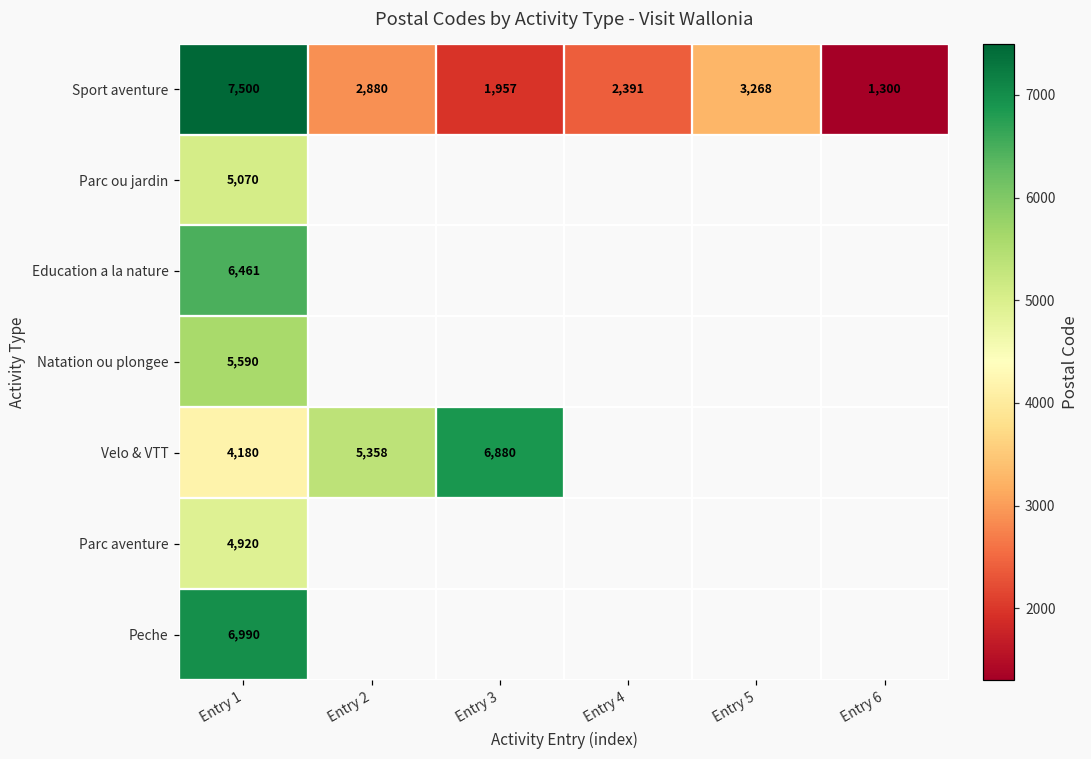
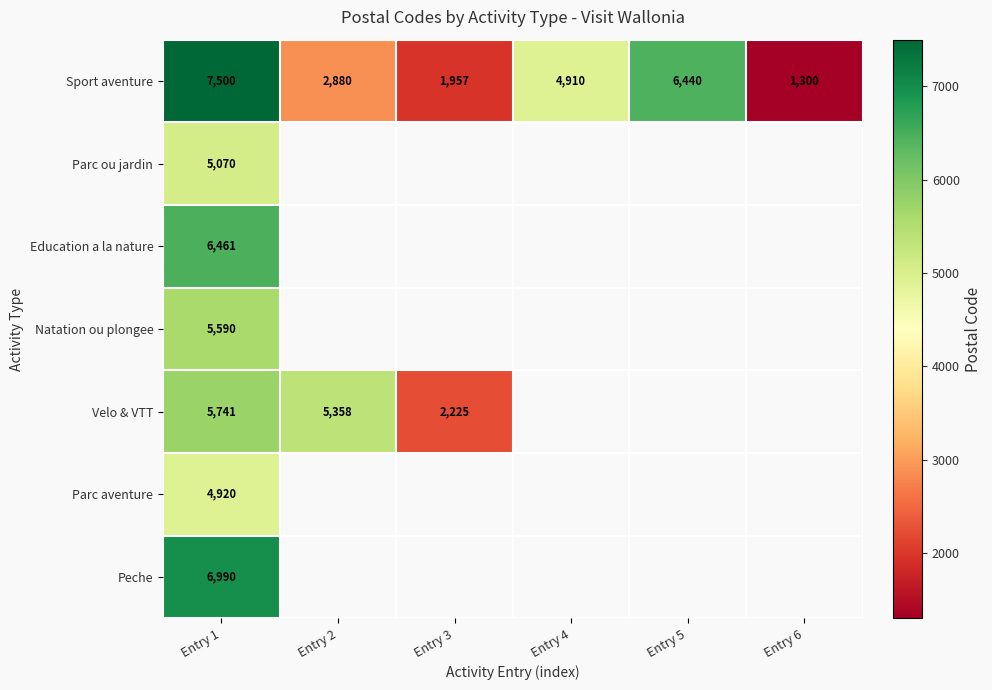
  {
    "Sport aventure": {
      "Entry 1": "7,500",
      "Entry 2": "2,880",
      "Entry 3": "1,957",
-     "Entry 4": "2,391",
-     "Entry 5": "3,268",
+     "Entry 4": "4,910",
+     "Entry 5": "6,440",
      "Entry 6": "1,300"
    },
    "Parc ou jardin": {
      "Entry 1": "5,070"
    },
    "Education a la nature": {
      "Entry 1": "6,461"
    },
    "Natation ou plongee": {
      "Entry 1": "5,590"
    },
    "Velo & VTT": {
-     "Entry 1": "4,180",
+     "Entry 1": "5,741",
      "Entry 2": "5,358",
-     "Entry 3": "6,880"
+     "Entry 3": "2,225"
    },
    "Parc aventure": {
      "Entry 1": "4,920"
    },
    "Peche": {
      "Entry 1": "6,990"
    }
  }
